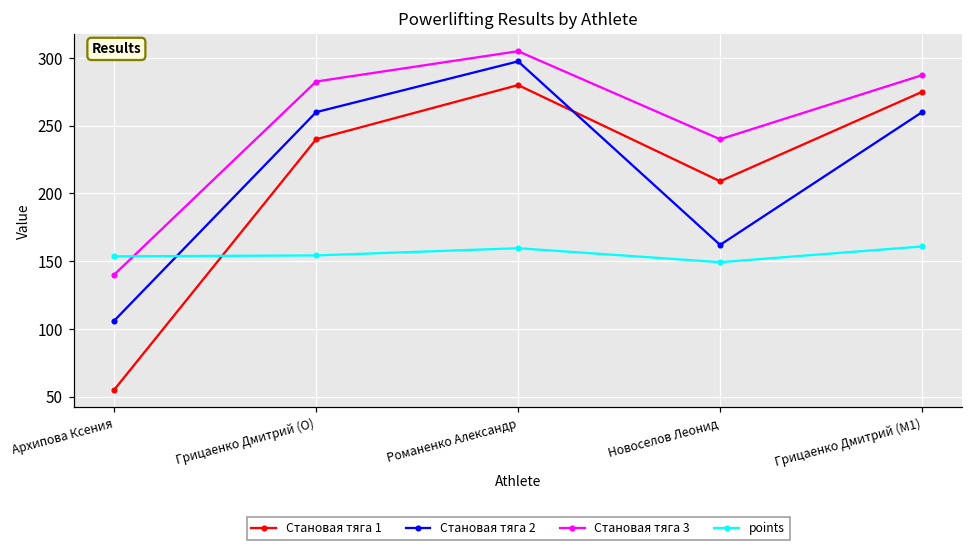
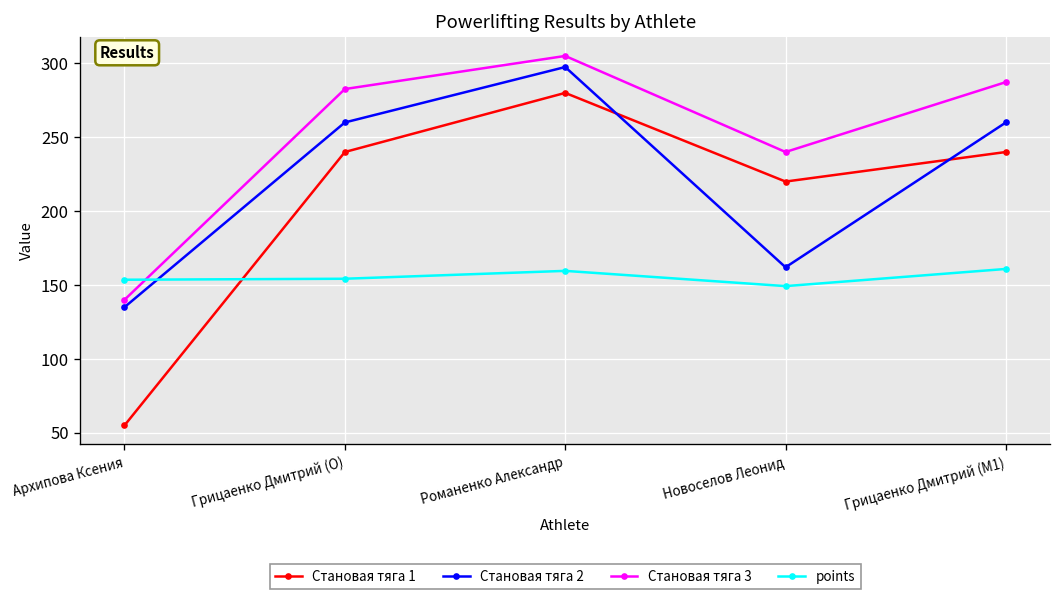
  {
    "Становая тяга 1": {
      "Архипова Ксения": 55,
      "Грицаенко Дмитрий (O)": 240,
      "Романенко Александр": 280,
-     "Новоселов Леонид": 209,
-     "Грицаенко Дмитрий (M1)": 275
+     "Новоселов Леонид": 220,
+     "Грицаенко Дмитрий (M1)": 240
    },
    "Становая тяга 2": {
-     "Архипова Ксения": 106,
+     "Архипова Ксения": 135,
      "Грицаенко Дмитрий (O)": 260,
      "Романенко Александр": 298,
      "Новоселов Леонид": 162,
      "Грицаенко Дмитрий (M1)": 260
    },
    "Становая тяга 3": {
      "Архипова Ксения": 140,
      "Грицаенко Дмитрий (O)": 283,
      "Романенко Александр": 305,
      "Новоселов Леонид": 240,
      "Грицаенко Дмитрий (M1)": 287
    },
    "points": {
      "Архипова Ксения": 154,
      "Грицаенко Дмитрий (O)": 154,
      "Романенко Александр": 160,
      "Новоселов Леонид": 149,
      "Грицаенко Дмитрий (M1)": 161
    }
  }
